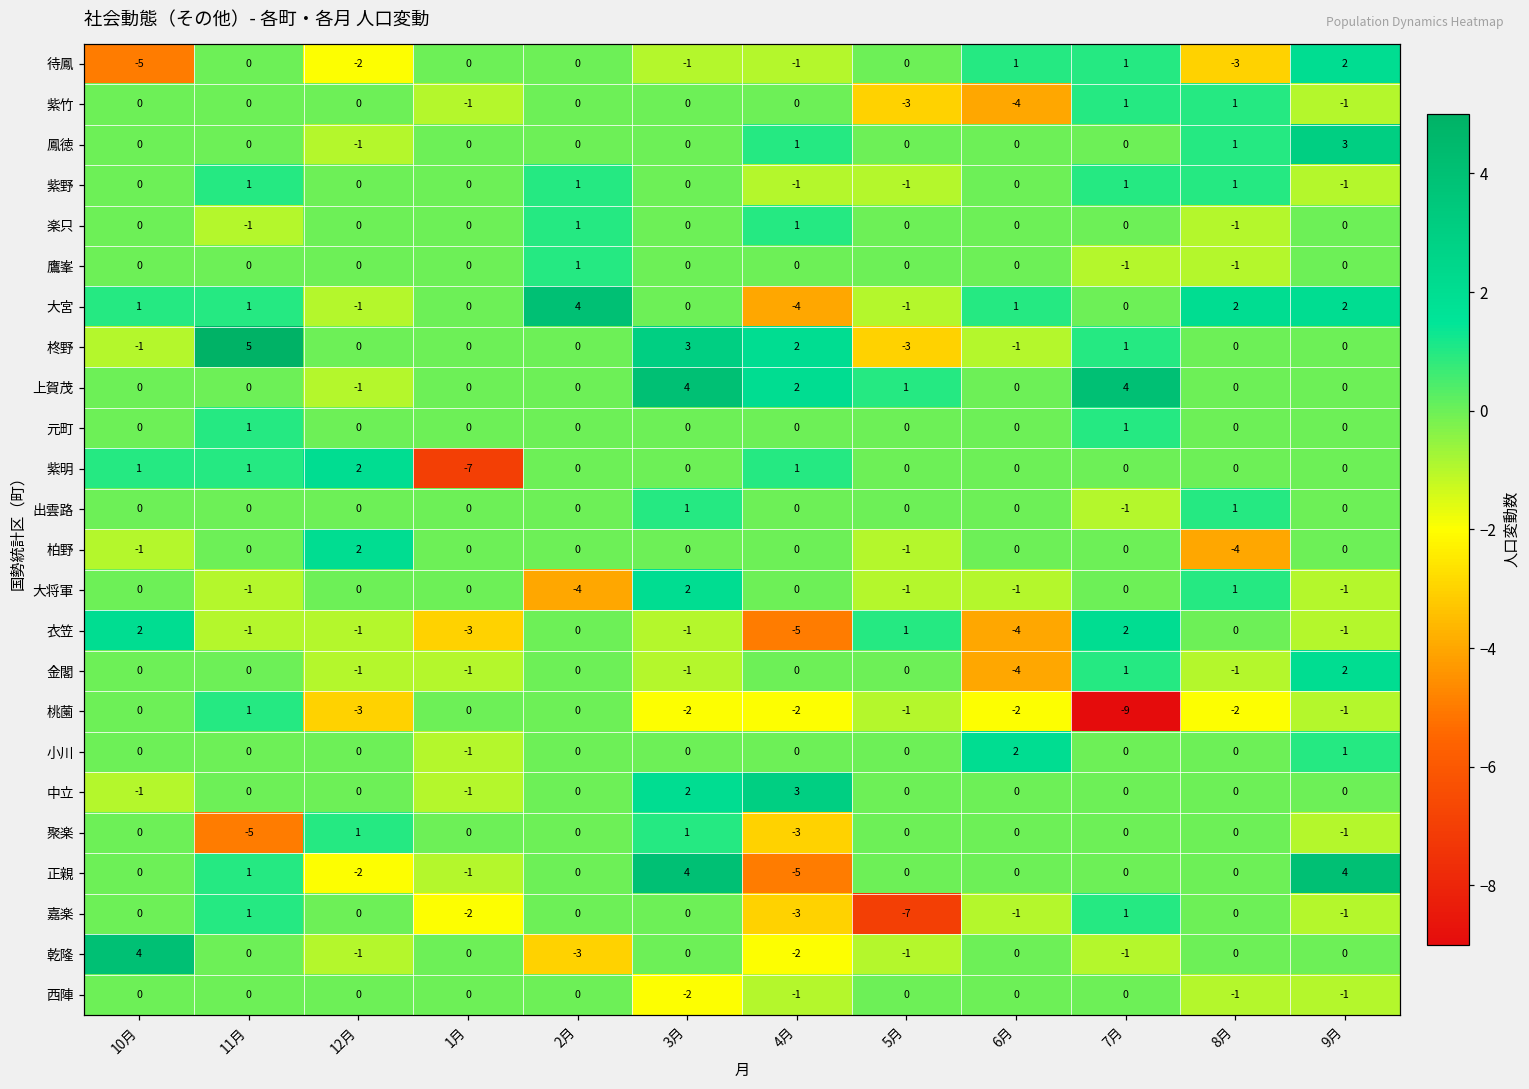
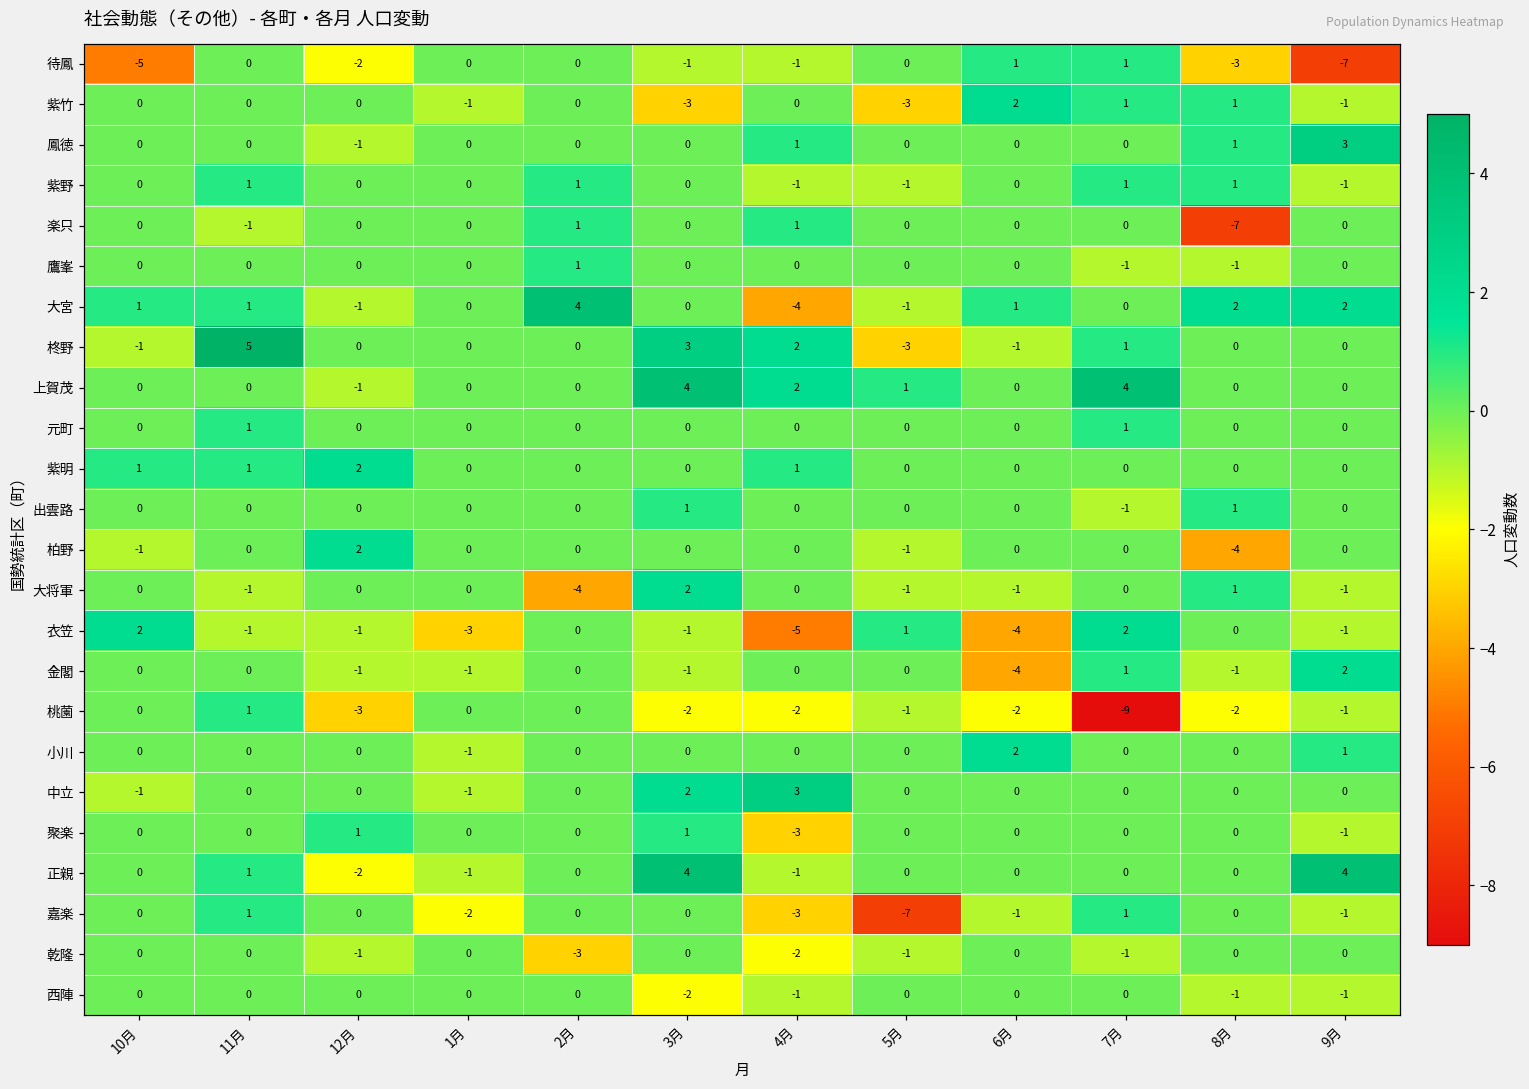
  {
    "待鳳": {
      "10月": -5,
      "11月": 0,
      "12月": -2,
      "1月": 0,
      "2月": 0,
      "3月": -1,
      "4月": -1,
      "5月": 0,
      "6月": 1,
      "7月": 1,
      "8月": -3,
-     "9月": 2
+     "9月": -7
    },
    "紫竹": {
      "10月": 0,
      "11月": 0,
      "12月": 0,
      "1月": -1,
      "2月": 0,
-     "3月": 0,
+     "3月": -3,
      "4月": 0,
      "5月": -3,
-     "6月": -4,
+     "6月": 2,
      "7月": 1,
      "8月": 1,
      "9月": -1
    },
    "楽只": {
      "10月": 0,
      "11月": -1,
      "12月": 0,
      "1月": 0,
      "2月": 1,
      "3月": 0,
      "4月": 1,
      "5月": 0,
      "6月": 0,
      "7月": 0,
-     "8月": -1,
+     "8月": -7,
      "9月": 0
    },
    "紫明": {
      "10月": 1,
      "11月": 1,
      "12月": 2,
-     "1月": -7,
+     "1月": 0,
      "2月": 0,
      "3月": 0,
      "4月": 1,
      "5月": 0,
      "6月": 0,
      "7月": 0,
      "8月": 0,
      "9月": 0
    },
    "聚楽": {
      "10月": 0,
-     "11月": -5,
+     "11月": 0,
      "12月": 1,
      "1月": 0,
      "2月": 0,
      "3月": 1,
      "4月": -3,
      "5月": 0,
      "6月": 0,
      "7月": 0,
      "8月": 0,
      "9月": -1
    },
    "正親": {
      "10月": 0,
      "11月": 1,
      "12月": -2,
      "1月": -1,
      "2月": 0,
      "3月": 4,
-     "4月": -5,
+     "4月": -1,
      "5月": 0,
      "6月": 0,
      "7月": 0,
      "8月": 0,
      "9月": 4
    },
    "乾隆": {
-     "10月": 4,
+     "10月": 0,
      "11月": 0,
      "12月": -1,
      "1月": 0,
      "2月": -3,
      "3月": 0,
      "4月": -2,
      "5月": -1,
      "6月": 0,
      "7月": -1,
      "8月": 0,
      "9月": 0
    }
  }
